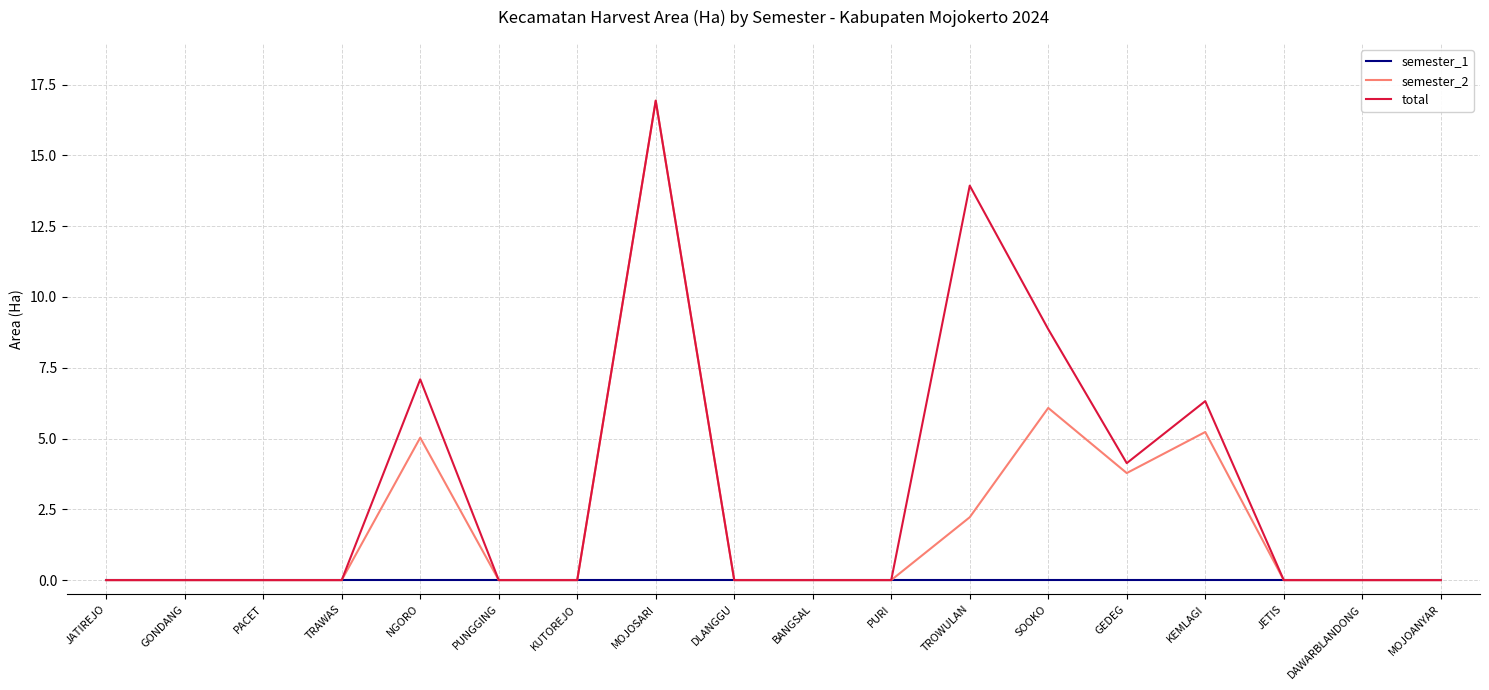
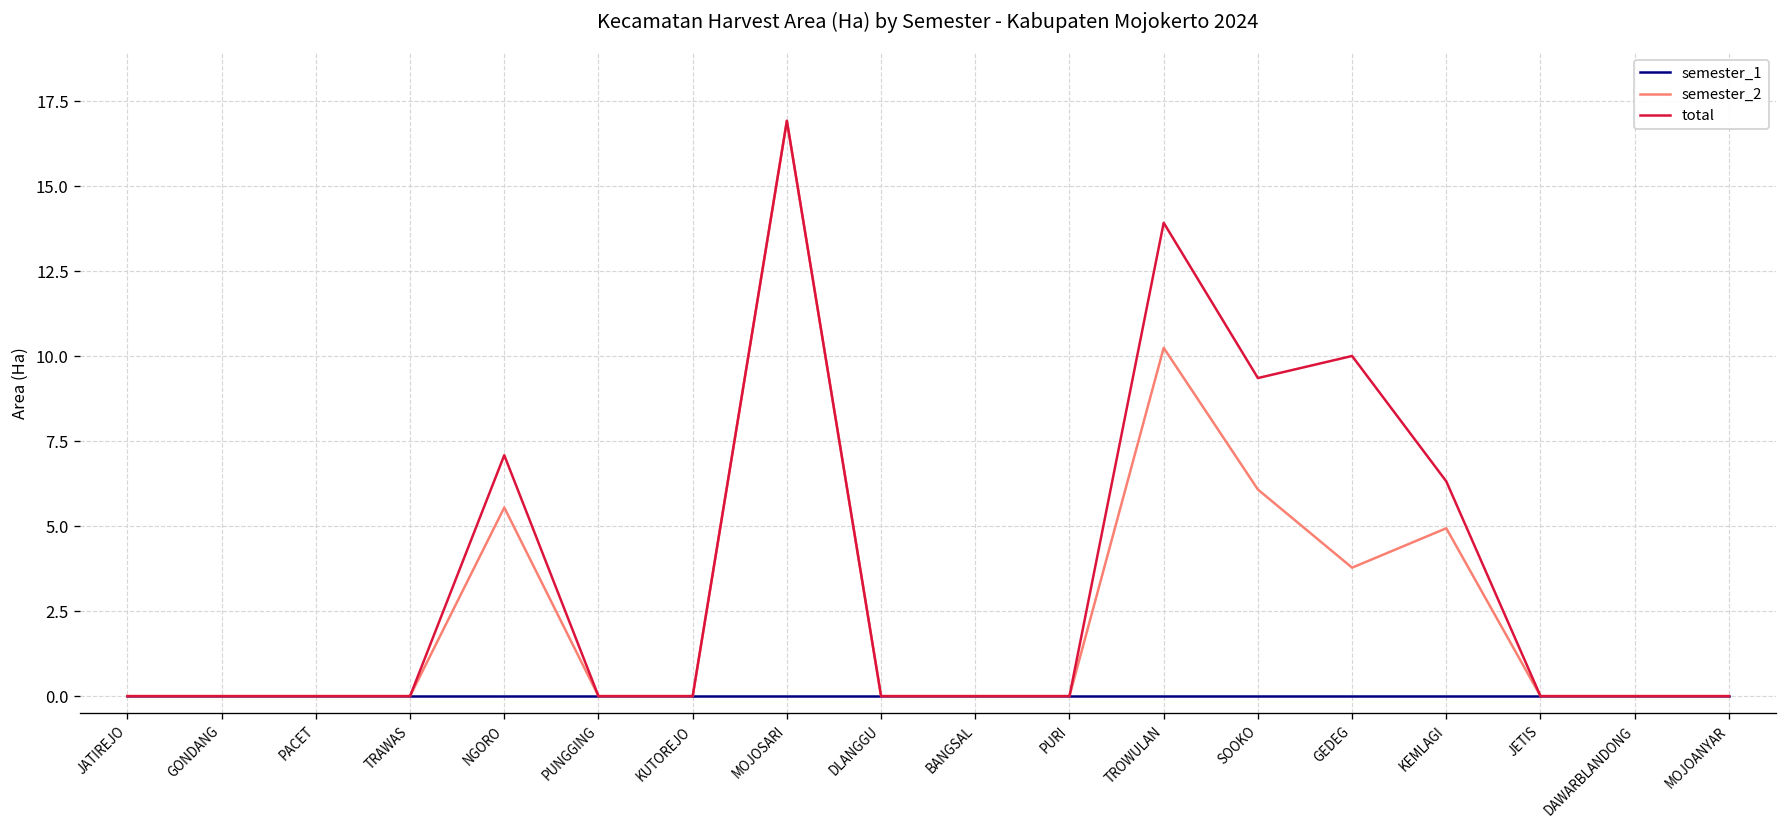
  {
    "semester_1": {
      "NGORO": 0.0,
      "MOJOSARI": 0.0,
      "TROWULAN": 0.0,
      "SOOKO": 0.0,
      "GEDEG": 0.0,
      "KEMLAGI": 0.0
    },
    "semester_2": {
-     "NGORO": 5.0,
-     "TROWULAN": 2.2,
+     "NGORO": 5.6,
+     "TROWULAN": 10.3,
      "SOOKO": 6.1,
      "GEDEG": 3.8,
-     "KEMLAGI": 5.2
+     "KEMLAGI": 4.9
    },
    "total": {
      "NGORO": 7.1,
      "TROWULAN": 13.9,
-     "SOOKO": 8.9,
-     "GEDEG": 4.1,
+     "SOOKO": 9.4,
+     "GEDEG": 10.0,
      "KEMLAGI": 6.3
    }
  }
